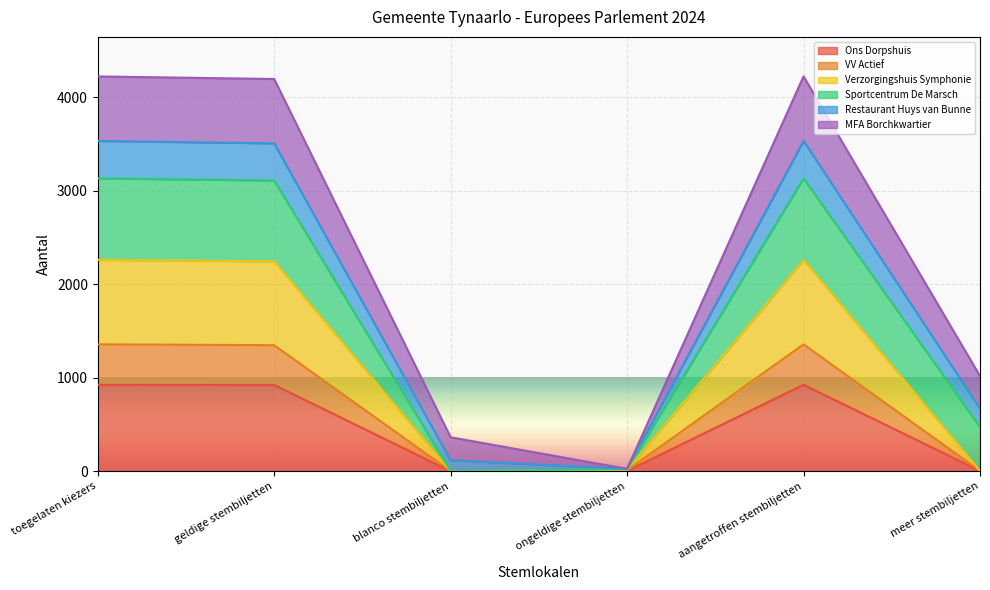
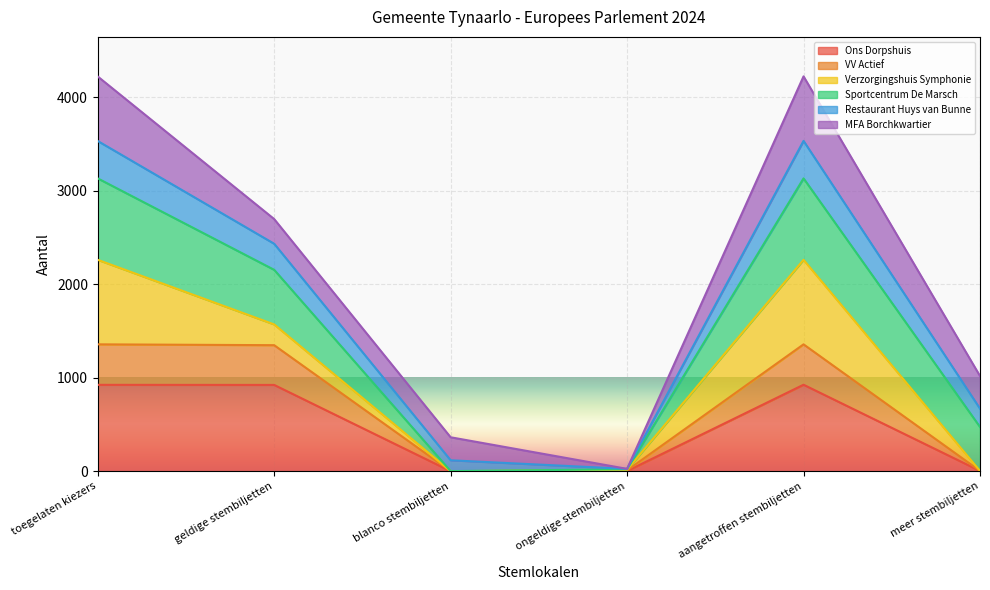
  {
    "Verzorgingshuis Symphonie": {
      "toegelaten kiezers": 900,
-     "geldige stembiljetten": 900,
+     "geldige stembiljetten": 200,
      "aangetroffen stembiljetten": 900
    },
    "Sportcentrum De Marsch": {
      "toegelaten kiezers": 900,
-     "geldige stembiljetten": 900,
+     "geldige stembiljetten": 600,
      "aangetroffen stembiljetten": 900,
      "meer stembiljetten": 500
    },
    "Restaurant Huys van Bunne": {
      "toegelaten kiezers": 400,
-     "geldige stembiljetten": 400,
+     "geldige stembiljetten": 300,
      "blanco stembiljetten": 100,
      "aangetroffen stembiljetten": 400,
      "meer stembiljetten": 200
    },
    "MFA Borchkwartier": {
      "toegelaten kiezers": 700,
-     "geldige stembiljetten": 700,
+     "geldige stembiljetten": 300,
      "blanco stembiljetten": 200,
      "aangetroffen stembiljetten": 700,
      "meer stembiljetten": 300
    }
  }
